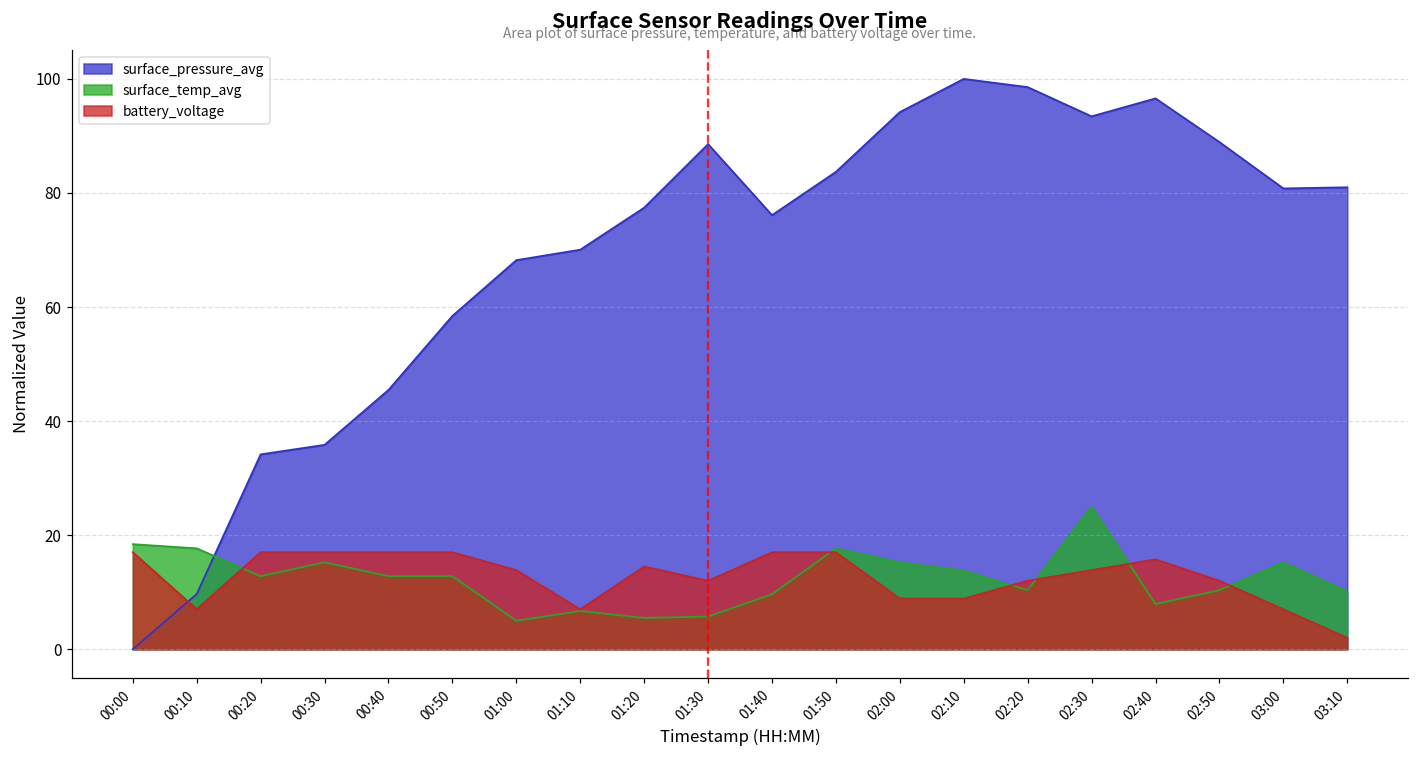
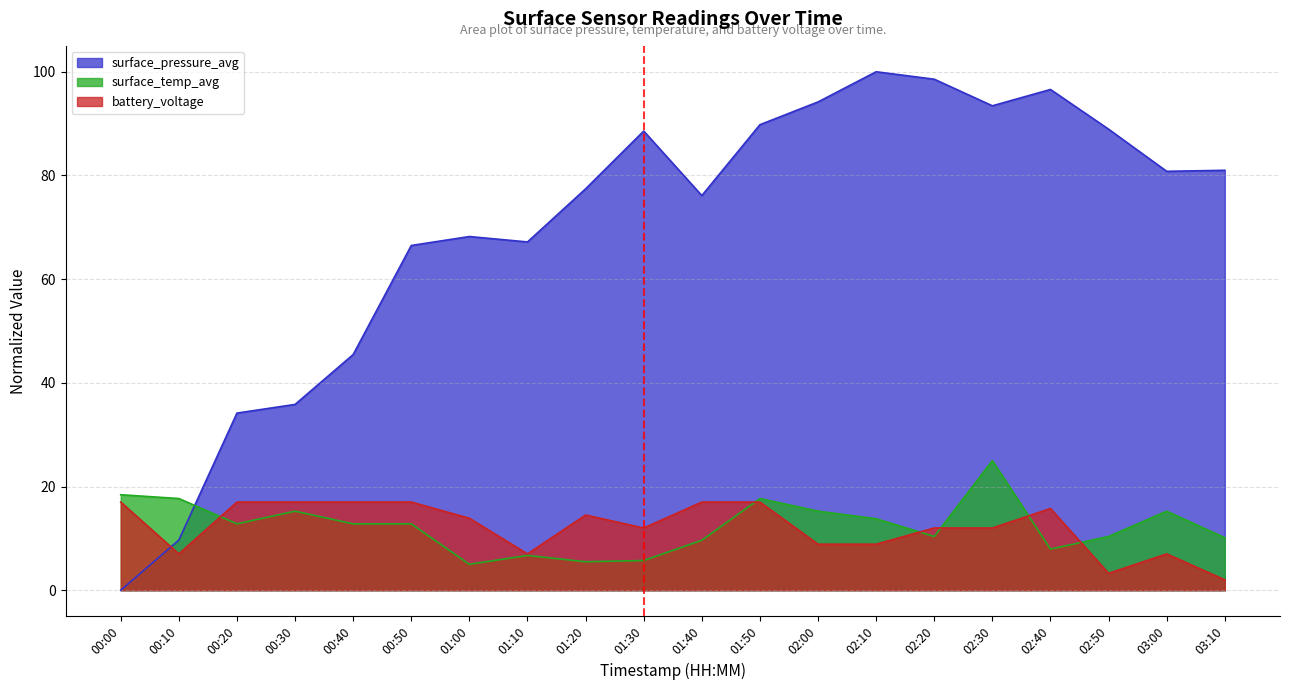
  {
    "surface_pressure_avg": {
      "00:00": 0,
      "00:10": 10,
      "00:20": 34,
      "00:30": 36,
      "00:40": 45,
-     "00:50": 58,
+     "00:50": 66,
      "01:00": 68,
-     "01:10": 70,
+     "01:10": 67,
      "01:20": 77,
      "01:30": 89,
      "01:40": 76,
-     "01:50": 84,
+     "01:50": 90,
      "02:00": 94,
      "02:10": 100,
      "02:20": 99,
      "02:30": 93,
      "02:40": 97,
      "02:50": 89,
      "03:00": 81,
      "03:10": 81
    },
    "surface_temp_avg": {
      "00:00": 18,
      "00:10": 18,
      "00:20": 13,
      "00:30": 15,
      "00:40": 13,
      "00:50": 13,
      "01:00": 5,
      "01:20": 5,
      "01:30": 6,
      "01:40": 10,
      "01:50": 18,
      "02:00": 15,
      "02:10": 14,
      "02:20": 10,
      "02:30": 25,
      "02:40": 8,
      "02:50": 10,
      "03:00": 15,
      "03:10": 10
    },
    "battery_voltage": {
      "00:00": 17,
      "00:10": 7,
      "00:20": 17,
      "00:30": 17,
      "00:40": 17,
      "00:50": 17,
      "01:00": 14,
      "01:20": 14,
      "01:30": 12,
      "01:40": 17,
      "01:50": 17,
      "02:00": 9,
      "02:10": 9,
      "02:20": 12,
-     "02:30": 14,
+     "02:30": 12,
      "02:40": 16,
-     "02:50": 12,
+     "02:50": 3,
      "03:00": 7,
      "03:10": 2
    }
  }
